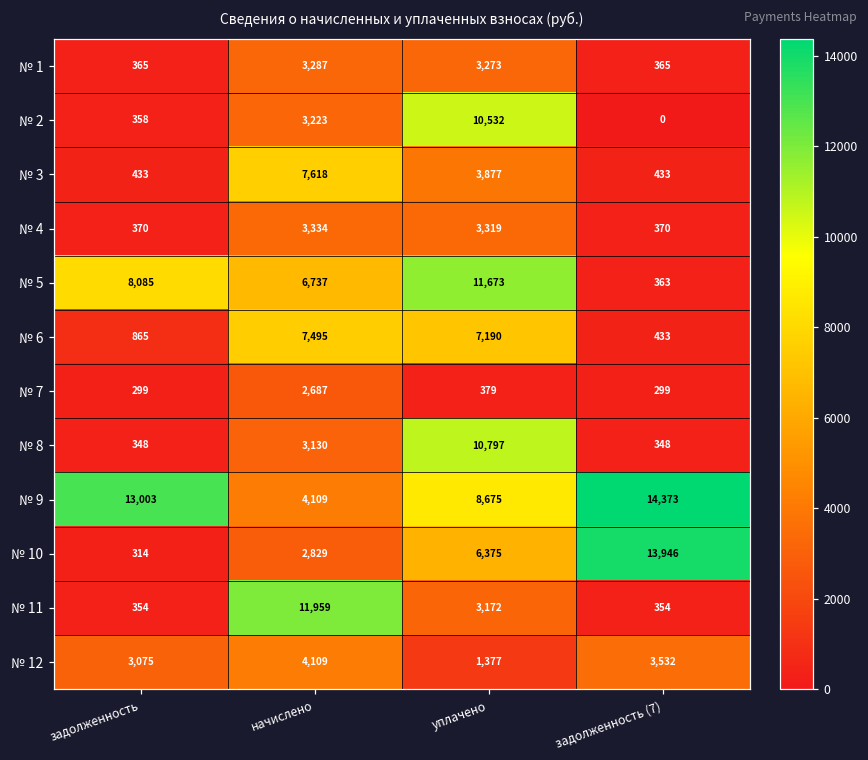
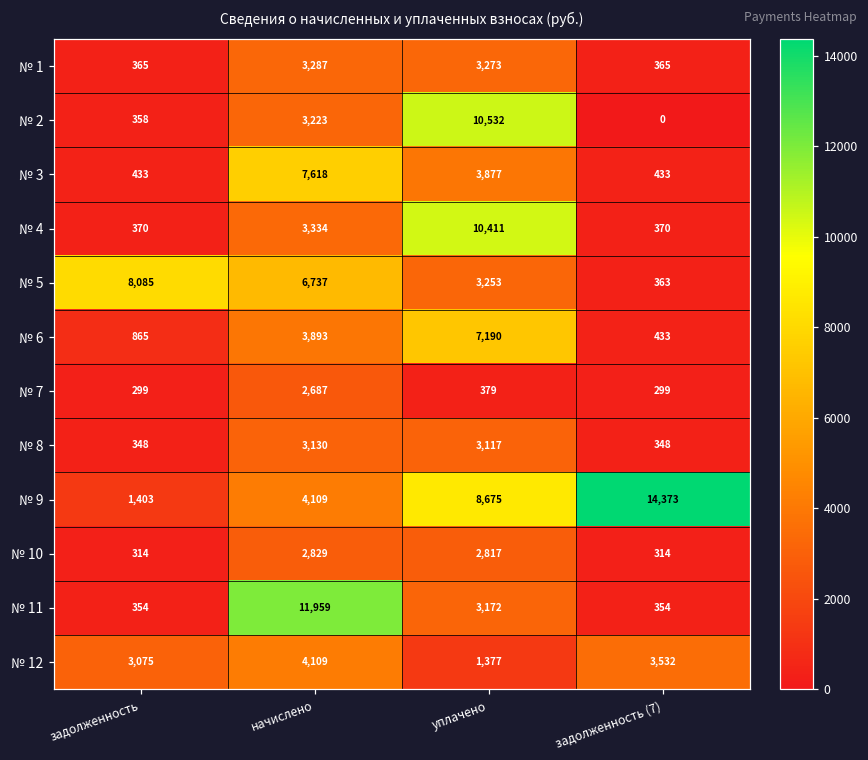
  {
    "№ 1": {
      "задолженность": "365",
      "начислено": "3,287",
      "уплачено": "3,273",
      "задолженность (7)": "365"
    },
    "№ 2": {
      "задолженность": "358",
      "начислено": "3,223",
      "уплачено": "10,532",
      "задолженность (7)": "0"
    },
    "№ 3": {
      "задолженность": "433",
      "начислено": "7,618",
      "уплачено": "3,877",
      "задолженность (7)": "433"
    },
    "№ 4": {
      "задолженность": "370",
      "начислено": "3,334",
-     "уплачено": "3,319",
+     "уплачено": "10,411",
      "задолженность (7)": "370"
    },
    "№ 5": {
      "задолженность": "8,085",
      "начислено": "6,737",
-     "уплачено": "11,673",
+     "уплачено": "3,253",
      "задолженность (7)": "363"
    },
    "№ 6": {
      "задолженность": "865",
-     "начислено": "7,495",
+     "начислено": "3,893",
      "уплачено": "7,190",
      "задолженность (7)": "433"
    },
    "№ 7": {
      "задолженность": "299",
      "начислено": "2,687",
      "уплачено": "379",
      "задолженность (7)": "299"
    },
    "№ 8": {
      "задолженность": "348",
      "начислено": "3,130",
-     "уплачено": "10,797",
+     "уплачено": "3,117",
      "задолженность (7)": "348"
    },
    "№ 9": {
-     "задолженность": "13,003",
+     "задолженность": "1,403",
      "начислено": "4,109",
      "уплачено": "8,675",
      "задолженность (7)": "14,373"
    },
    "№ 10": {
      "задолженность": "314",
      "начислено": "2,829",
-     "уплачено": "6,375",
-     "задолженность (7)": "13,946"
+     "уплачено": "2,817",
+     "задолженность (7)": "314"
    },
    "№ 11": {
      "задолженность": "354",
      "начислено": "11,959",
      "уплачено": "3,172",
      "задолженность (7)": "354"
    },
    "№ 12": {
      "задолженность": "3,075",
      "начислено": "4,109",
      "уплачено": "1,377",
      "задолженность (7)": "3,532"
    }
  }
